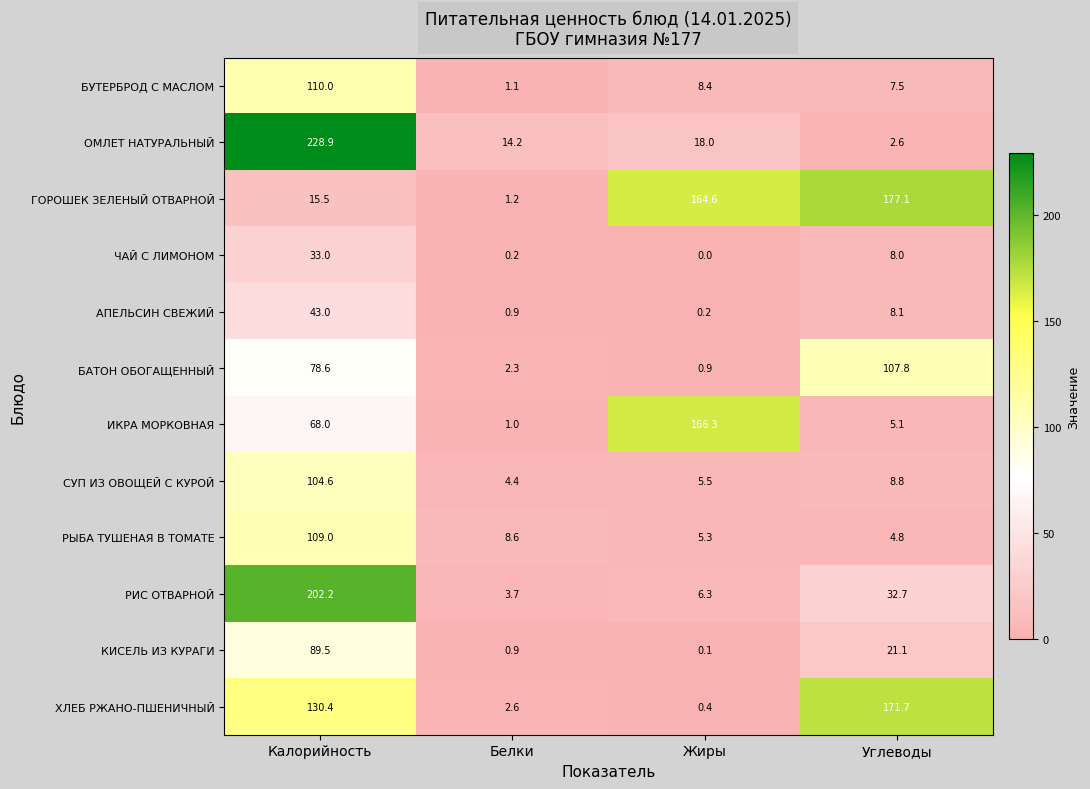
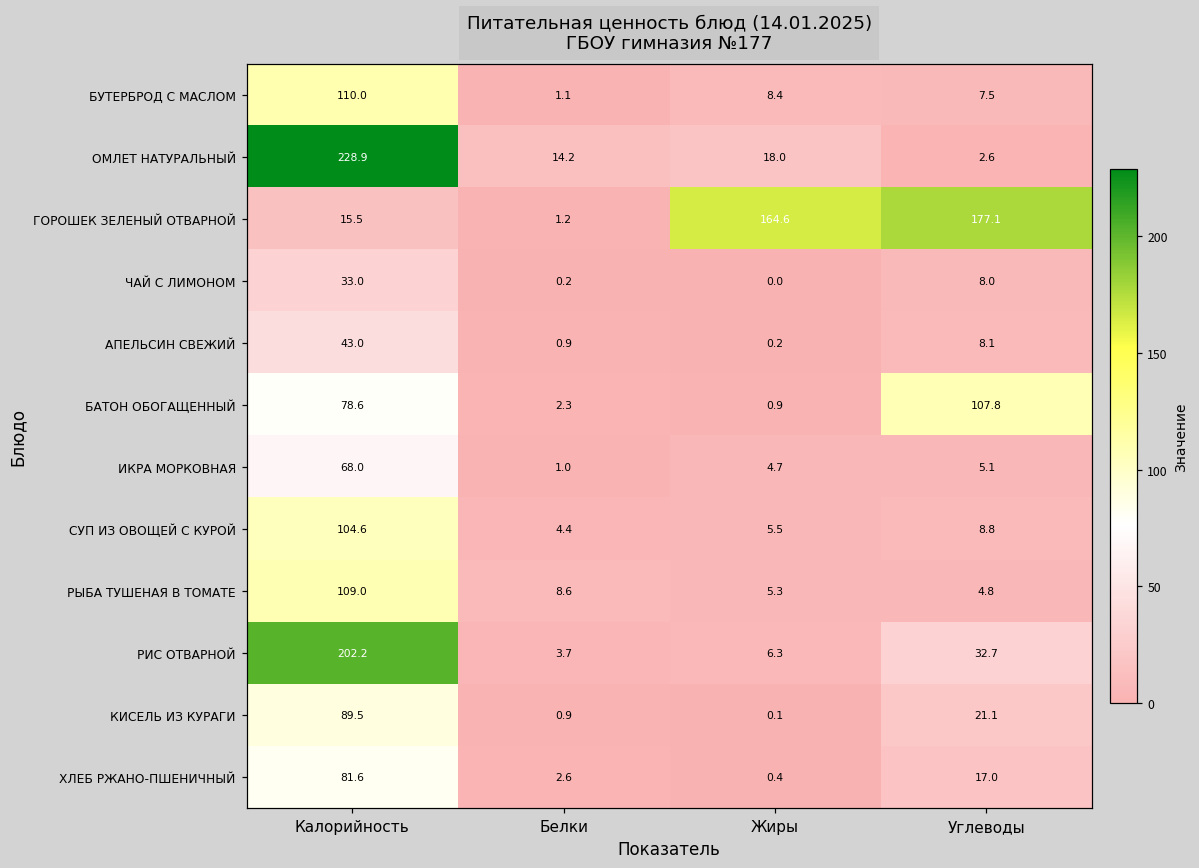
  {
    "БУТЕРБРОД С МАСЛОМ": {
      "Калорийность": 110.0,
      "Белки": 1.1,
      "Жиры": 8.4,
      "Углеводы": 7.5
    },
    "ОМЛЕТ НАТУРАЛЬНЫЙ": {
      "Калорийность": 228.9,
      "Белки": 14.2,
      "Жиры": 18.0,
      "Углеводы": 2.6
    },
    "ГОРОШЕК ЗЕЛЕНЫЙ ОТВАРНОЙ": {
      "Калорийность": 15.5,
      "Белки": 1.2,
      "Жиры": 164.6,
      "Углеводы": 177.1
    },
    "ЧАЙ С ЛИМОНОМ": {
      "Калорийность": 33.0,
      "Белки": 0.2,
      "Жиры": 0.0,
      "Углеводы": 8.0
    },
    "АПЕЛЬСИН СВЕЖИЙ": {
      "Калорийность": 43.0,
      "Белки": 0.9,
      "Жиры": 0.2,
      "Углеводы": 8.1
    },
    "БАТОН ОБОГАЩЕННЫЙ": {
      "Калорийность": 78.6,
      "Белки": 2.3,
      "Жиры": 0.9,
      "Углеводы": 107.8
    },
    "ИКРА МОРКОВНАЯ": {
      "Калорийность": 68.0,
      "Белки": 1.0,
-     "Жиры": 166.3,
+     "Жиры": 4.7,
      "Углеводы": 5.1
    },
    "СУП ИЗ ОВОЩЕЙ С КУРОЙ": {
      "Калорийность": 104.6,
      "Белки": 4.4,
      "Жиры": 5.5,
      "Углеводы": 8.8
    },
    "РЫБА ТУШЕНАЯ В ТОМАТЕ": {
      "Калорийность": 109.0,
      "Белки": 8.6,
      "Жиры": 5.3,
      "Углеводы": 4.8
    },
    "РИС ОТВАРНОЙ": {
      "Калорийность": 202.2,
      "Белки": 3.7,
      "Жиры": 6.3,
      "Углеводы": 32.7
    },
    "КИСЕЛЬ ИЗ КУРАГИ": {
      "Калорийность": 89.5,
      "Белки": 0.9,
      "Жиры": 0.1,
      "Углеводы": 21.1
    },
    "ХЛЕБ РЖАНО-ПШЕНИЧНЫЙ": {
-     "Калорийность": 130.4,
+     "Калорийность": 81.6,
      "Белки": 2.6,
      "Жиры": 0.4,
-     "Углеводы": 171.7
+     "Углеводы": 17.0
    }
  }
